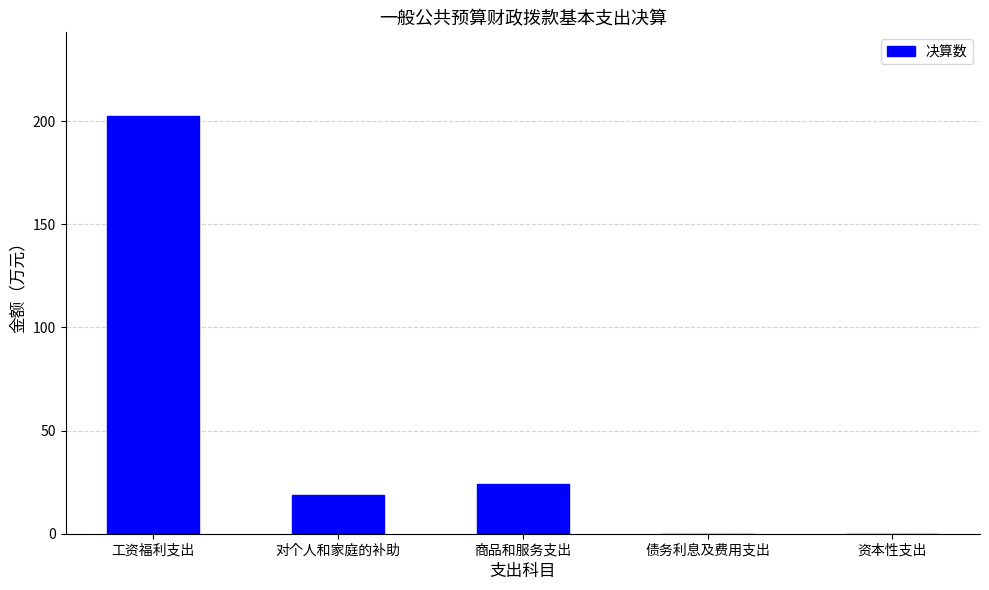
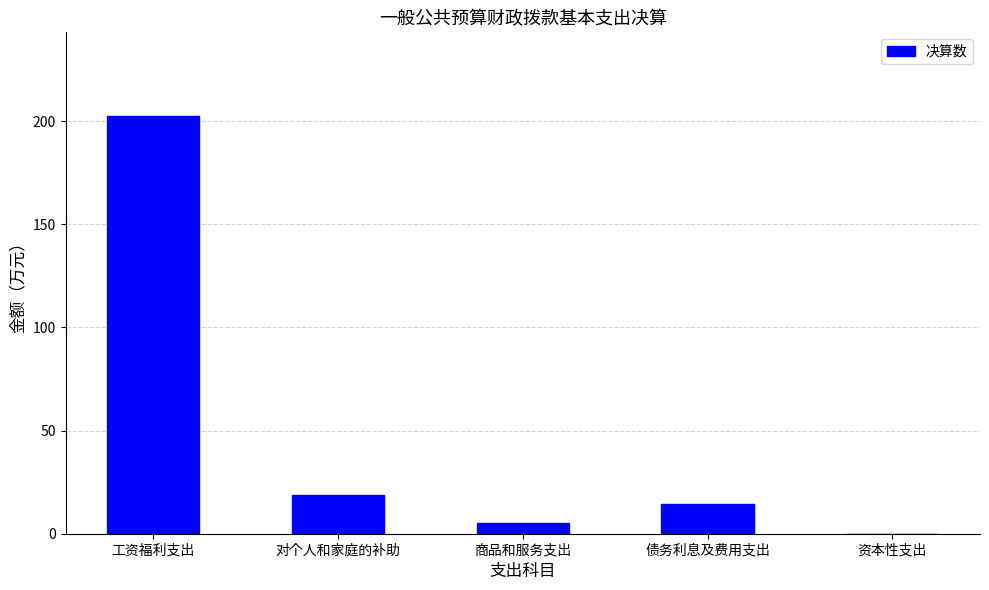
  {
    "工资福利支出": 202,
    "对个人和家庭的补助": 19,
-   "商品和服务支出": 24,
-   "债务利息及费用支出": 0,
+   "商品和服务支出": 5,
+   "债务利息及费用支出": 15,
    "资本性支出": 0
  }
